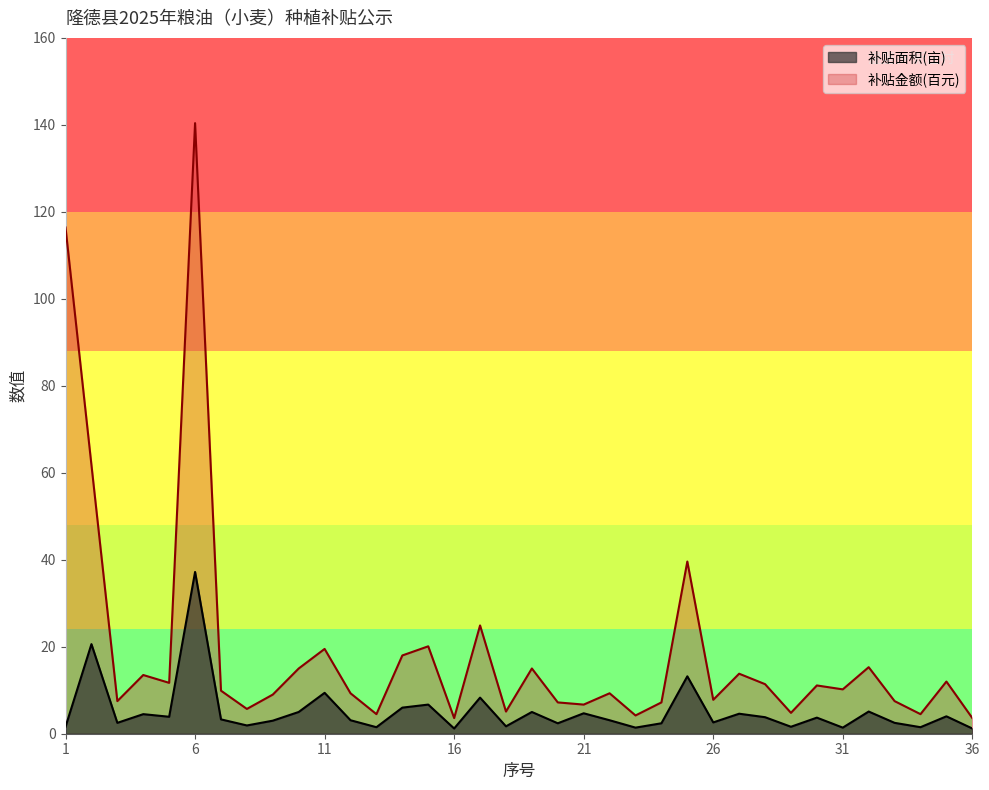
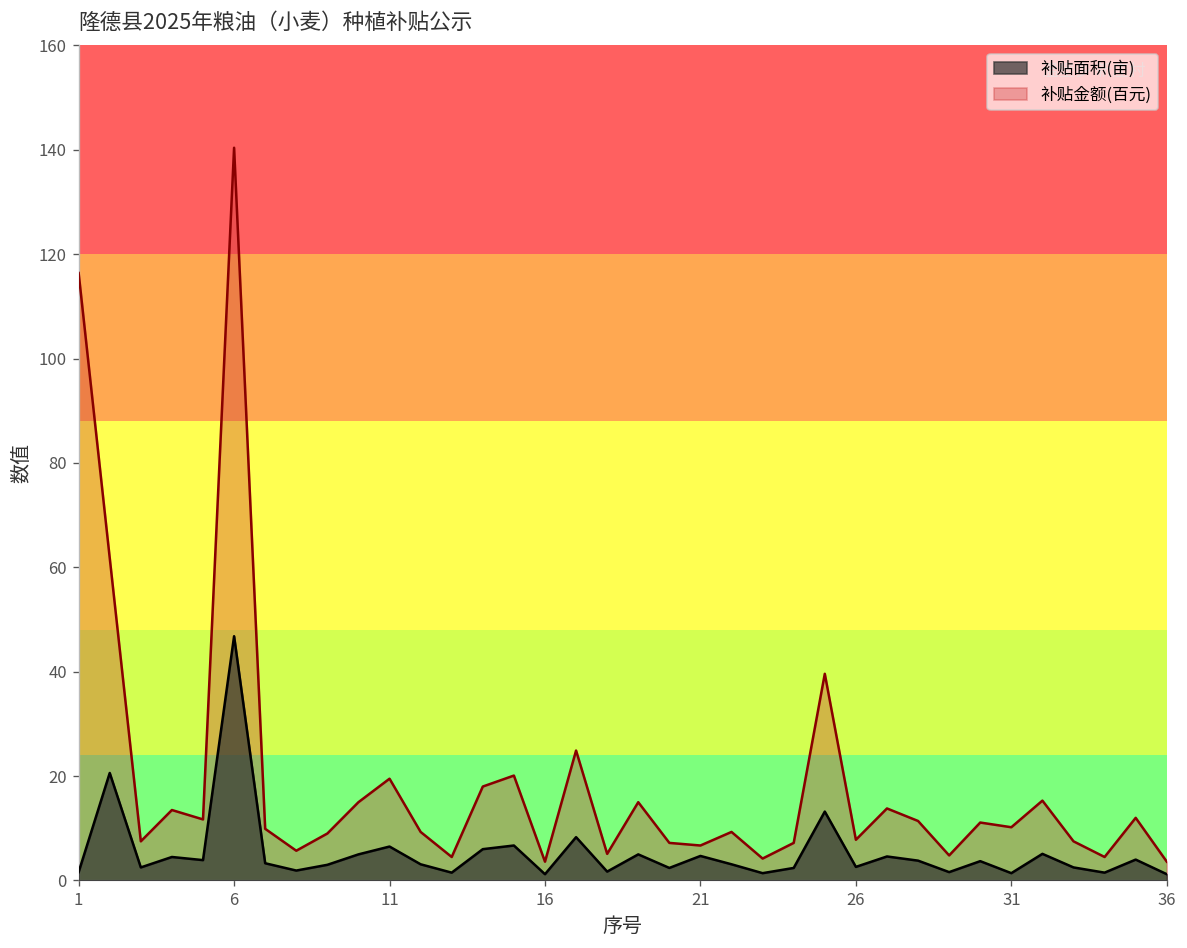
  {
    "补贴面积(亩)": {
      "1": 2,
-     "6": 37,
-     "11": 9,
+     "6": 47,
+     "11": 7,
      "16": 1,
      "21": 5,
      "26": 3,
      "31": 1,
      "36": 1
    },
    "补贴金额(百元)": {
      "1": 116,
      "6": 140,
      "11": 20,
      "16": 4,
      "21": 7,
      "26": 8,
      "31": 10,
      "36": 4
    }
  }
